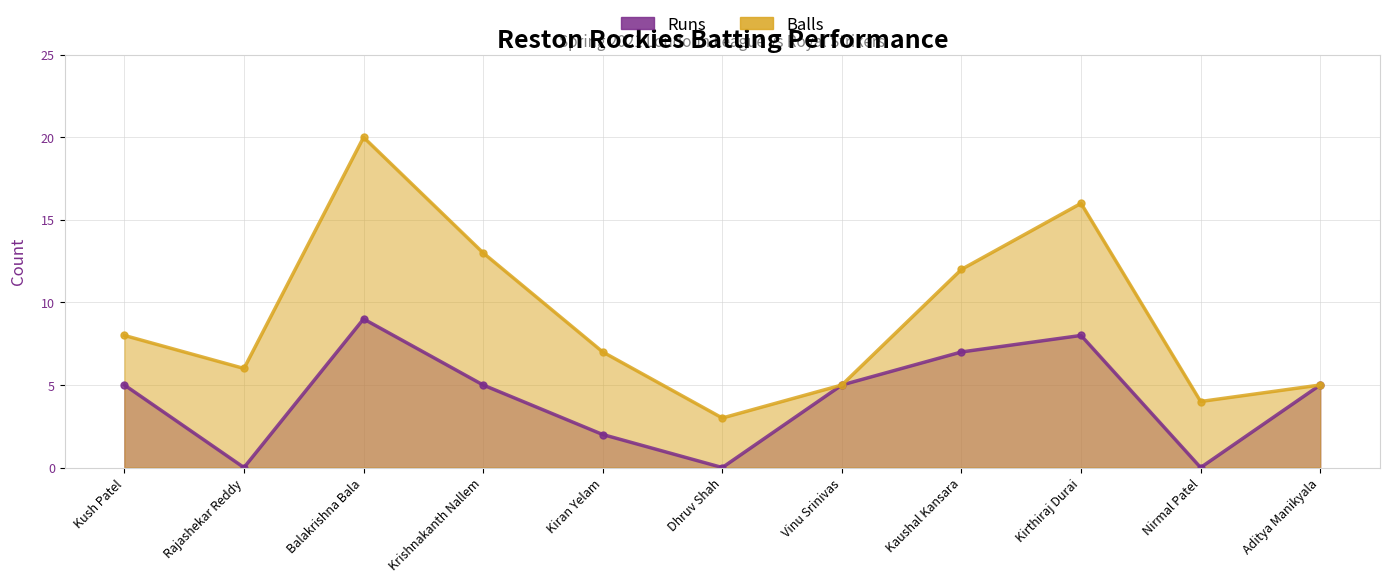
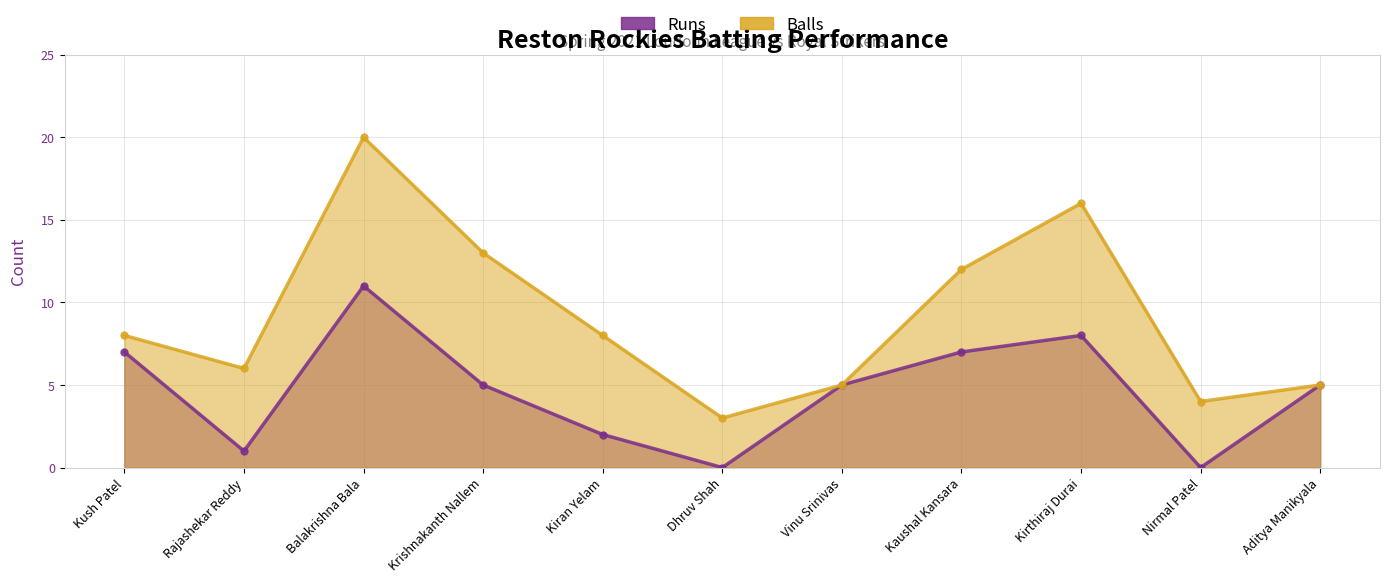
  {
    "Runs": {
-     "Kush Patel": 5,
-     "Rajashekar Reddy": 0,
-     "Balakrishna Bala": 9,
+     "Kush Patel": 7,
+     "Rajashekar Reddy": 1,
+     "Balakrishna Bala": 11,
      "Krishnakanth Nallem": 5,
      "Kiran Yelam": 2,
      "Dhruv Shah": 0,
      "Kaushal Kansara": 7,
      "Kirthiraj Durai": 8,
      "Nirmal Patel": 0
    },
    "Balls": {
      "Kush Patel": 8,
      "Rajashekar Reddy": 6,
      "Balakrishna Bala": 20,
      "Krishnakanth Nallem": 13,
-     "Kiran Yelam": 7,
+     "Kiran Yelam": 8,
      "Dhruv Shah": 3,
      "Kaushal Kansara": 12,
      "Kirthiraj Durai": 16,
      "Nirmal Patel": 4
    }
  }
